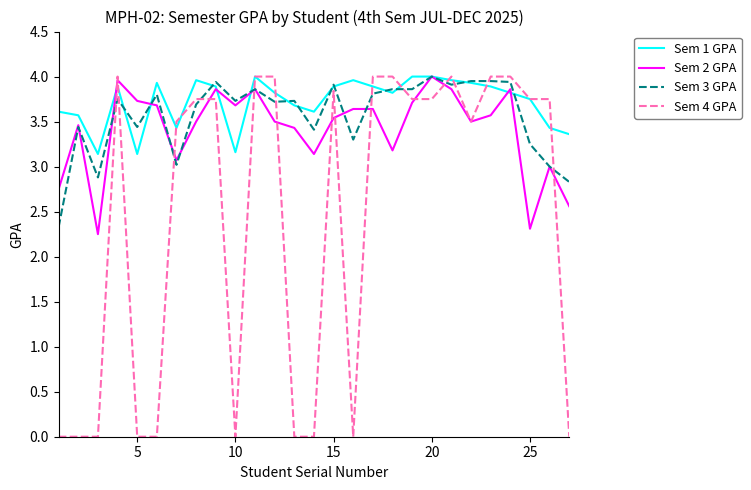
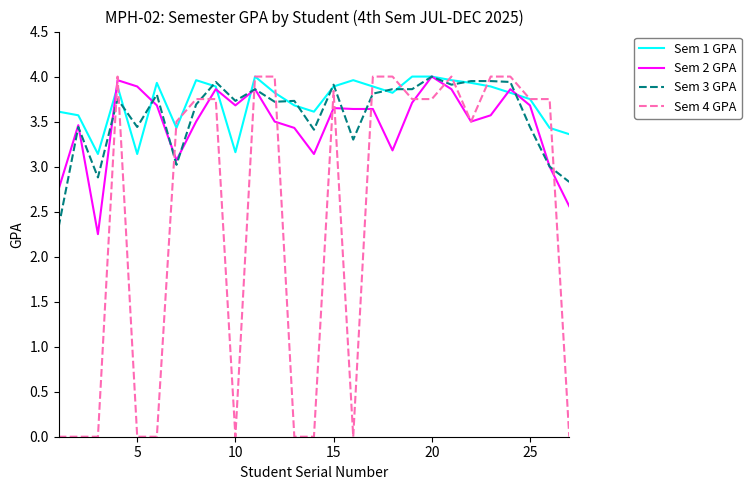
  {
    "Sem 1 GPA": {
      "5": 3.1,
      "10": 3.2
    },
    "Sem 2 GPA": {
-     "5": 3.7,
+     "5": 3.9,
      "10": 3.7,
-     "15": 3.5,
-     "25": 2.3
+     "15": 3.7,
+     "25": 3.7
    },
    "Sem 3 GPA": {
      "5": 3.4,
      "10": 3.7,
-     "25": 3.3
+     "25": 3.4
    },
    "Sem 4 GPA": {
      "5": 0.0,
      "10": 0.0,
      "15": 3.8,
      "20": 3.8
    }
  }
